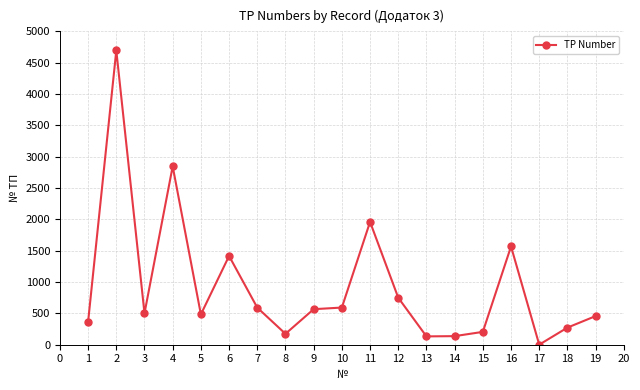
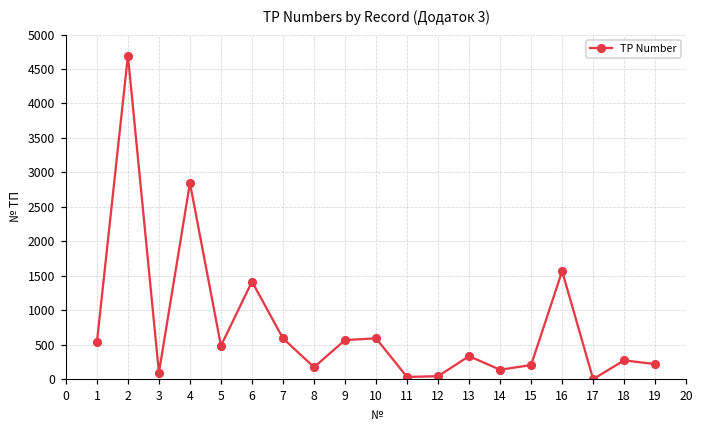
  {
-   "1": 400,
+   "1": 500,
    "2": 4700,
-   "3": 500,
+   "3": 100,
    "4": 2800,
    "5": 500,
    "6": 1400,
    "7": 600,
    "8": 200,
    "9": 600,
    "10": 600,
-   "11": 2000,
-   "12": 800,
-   "13": 100,
+   "11": 0,
+   "12": 0,
+   "13": 300,
    "14": 100,
    "15": 200,
    "16": 1600,
    "17": 0,
    "18": 300,
-   "19": 500
+   "19": 200
  }
